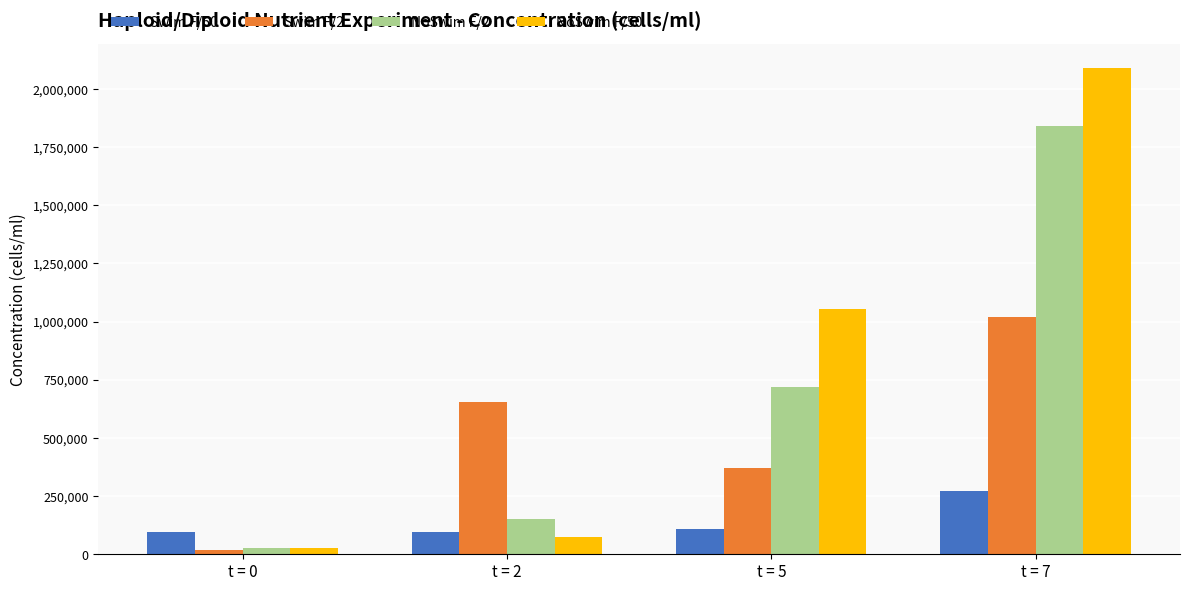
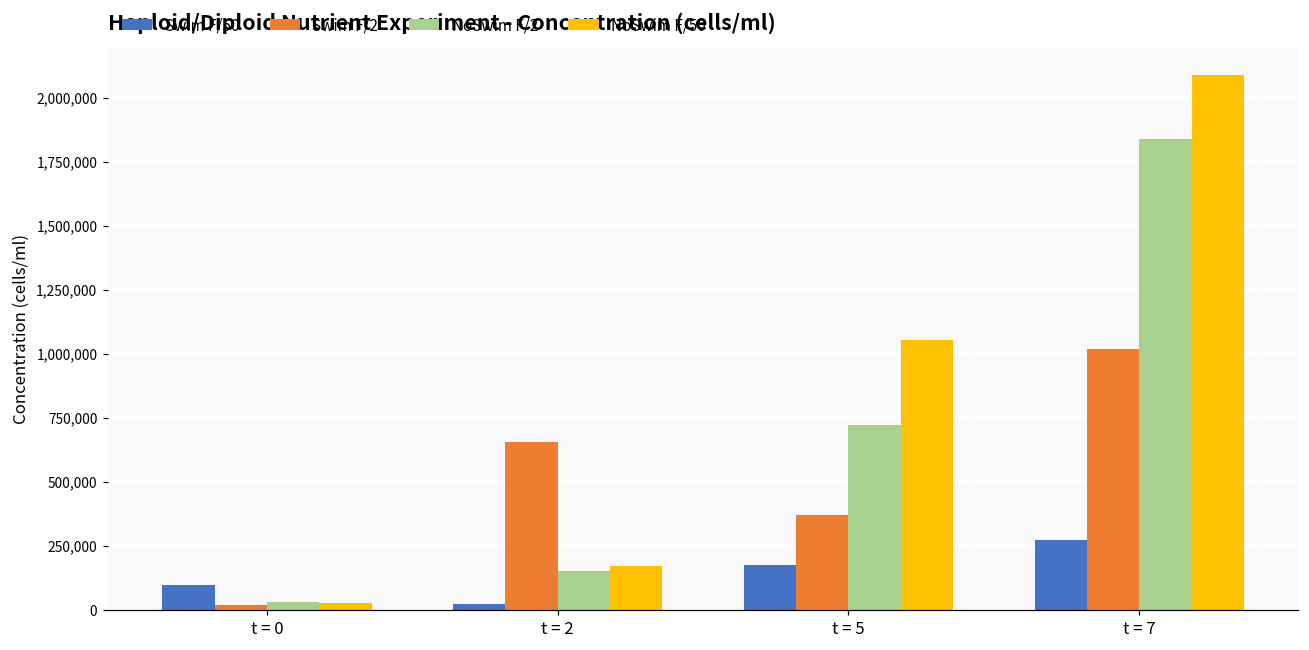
  {
    "Swim F/50": {
      "t = 0": "100,000",
-     "t = 2": "100,000",
-     "t = 5": "110,000",
+     "t = 2": "20,000",
+     "t = 5": "180,000",
      "t = 7": "270,000"
    },
    "Swim F/2": {
      "t = 0": "20,000",
      "t = 2": "660,000",
      "t = 5": "370,000",
      "t = 7": "1,020,000"
    },
    "NoSwim F/2": {
      "t = 0": "30,000",
      "t = 2": "150,000",
      "t = 5": "720,000",
      "t = 7": "1,840,000"
    },
    "NoSwim F/50": {
      "t = 0": "30,000",
-     "t = 2": "70,000",
+     "t = 2": "170,000",
      "t = 5": "1,050,000",
      "t = 7": "2,090,000"
    }
  }
